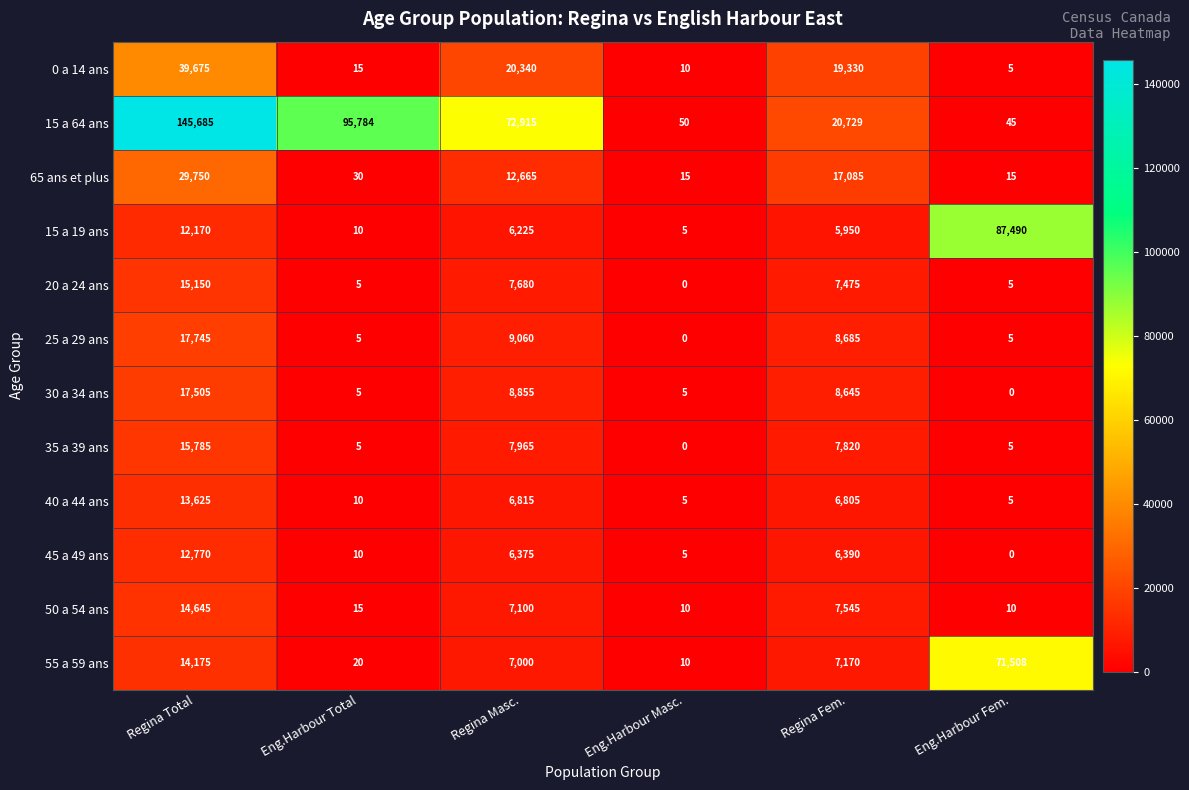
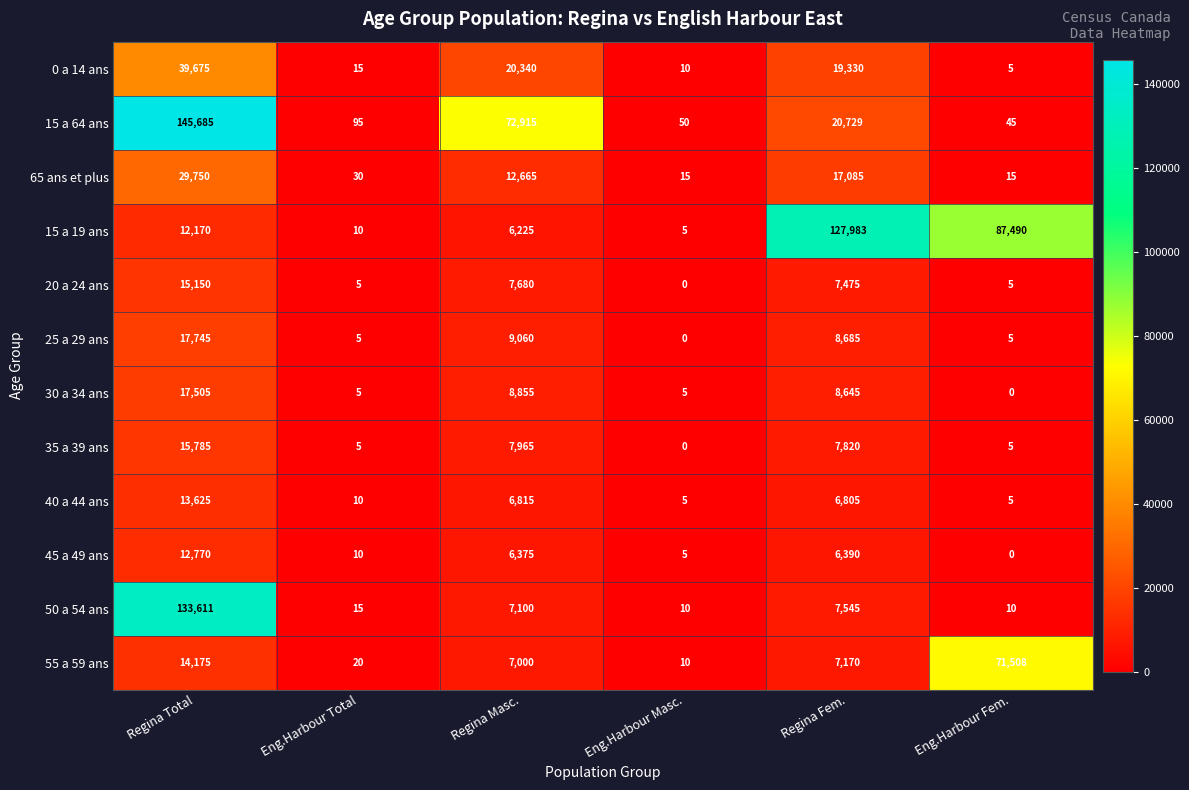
  {
    "0 a 14 ans": {
      "Regina Total": "39,675",
      "Eng.Harbour Total": "15",
      "Regina Masc.": "20,340",
      "Eng.Harbour Masc.": "10",
      "Regina Fem.": "19,330",
      "Eng.Harbour Fem.": "5"
    },
    "15 a 64 ans": {
      "Regina Total": "145,685",
-     "Eng.Harbour Total": "95,784",
+     "Eng.Harbour Total": "95",
      "Regina Masc.": "72,915",
      "Eng.Harbour Masc.": "50",
      "Regina Fem.": "20,729",
      "Eng.Harbour Fem.": "45"
    },
    "65 ans et plus": {
      "Regina Total": "29,750",
      "Eng.Harbour Total": "30",
      "Regina Masc.": "12,665",
      "Eng.Harbour Masc.": "15",
      "Regina Fem.": "17,085",
      "Eng.Harbour Fem.": "15"
    },
    "15 a 19 ans": {
      "Regina Total": "12,170",
      "Eng.Harbour Total": "10",
      "Regina Masc.": "6,225",
      "Eng.Harbour Masc.": "5",
-     "Regina Fem.": "5,950",
+     "Regina Fem.": "127,983",
      "Eng.Harbour Fem.": "87,490"
    },
    "20 a 24 ans": {
      "Regina Total": "15,150",
      "Eng.Harbour Total": "5",
      "Regina Masc.": "7,680",
      "Eng.Harbour Masc.": "0",
      "Regina Fem.": "7,475",
      "Eng.Harbour Fem.": "5"
    },
    "25 a 29 ans": {
      "Regina Total": "17,745",
      "Eng.Harbour Total": "5",
      "Regina Masc.": "9,060",
      "Eng.Harbour Masc.": "0",
      "Regina Fem.": "8,685",
      "Eng.Harbour Fem.": "5"
    },
    "30 a 34 ans": {
      "Regina Total": "17,505",
      "Eng.Harbour Total": "5",
      "Regina Masc.": "8,855",
      "Eng.Harbour Masc.": "5",
      "Regina Fem.": "8,645",
      "Eng.Harbour Fem.": "0"
    },
    "35 a 39 ans": {
      "Regina Total": "15,785",
      "Eng.Harbour Total": "5",
      "Regina Masc.": "7,965",
      "Eng.Harbour Masc.": "0",
      "Regina Fem.": "7,820",
      "Eng.Harbour Fem.": "5"
    },
    "40 a 44 ans": {
      "Regina Total": "13,625",
      "Eng.Harbour Total": "10",
      "Regina Masc.": "6,815",
      "Eng.Harbour Masc.": "5",
      "Regina Fem.": "6,805",
      "Eng.Harbour Fem.": "5"
    },
    "45 a 49 ans": {
      "Regina Total": "12,770",
      "Eng.Harbour Total": "10",
      "Regina Masc.": "6,375",
      "Eng.Harbour Masc.": "5",
      "Regina Fem.": "6,390",
      "Eng.Harbour Fem.": "0"
    },
    "50 a 54 ans": {
-     "Regina Total": "14,645",
+     "Regina Total": "133,611",
      "Eng.Harbour Total": "15",
      "Regina Masc.": "7,100",
      "Eng.Harbour Masc.": "10",
      "Regina Fem.": "7,545",
      "Eng.Harbour Fem.": "10"
    },
    "55 a 59 ans": {
      "Regina Total": "14,175",
      "Eng.Harbour Total": "20",
      "Regina Masc.": "7,000",
      "Eng.Harbour Masc.": "10",
      "Regina Fem.": "7,170",
      "Eng.Harbour Fem.": "71,508"
    }
  }
